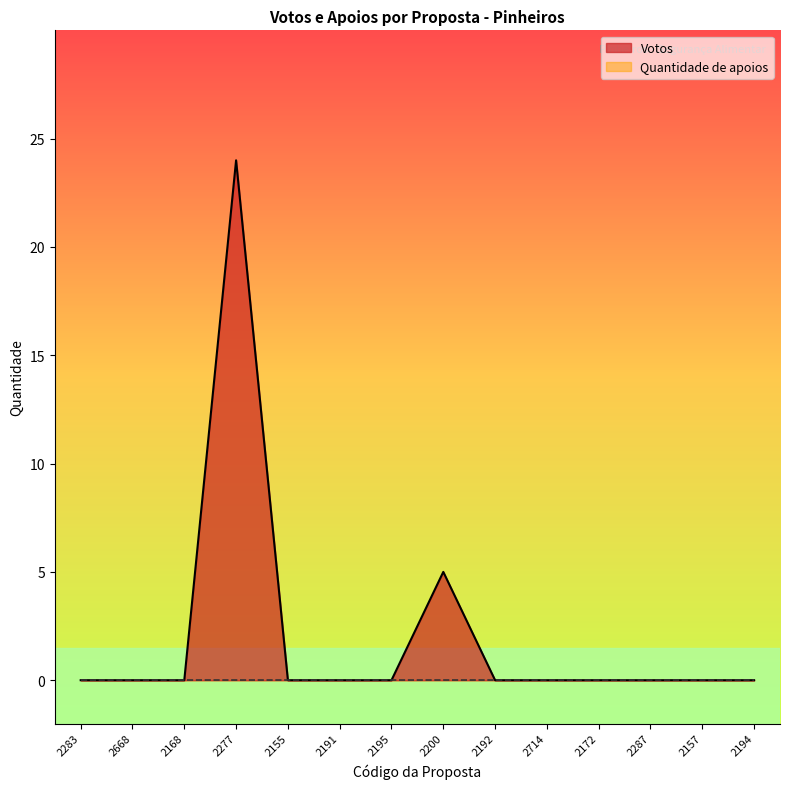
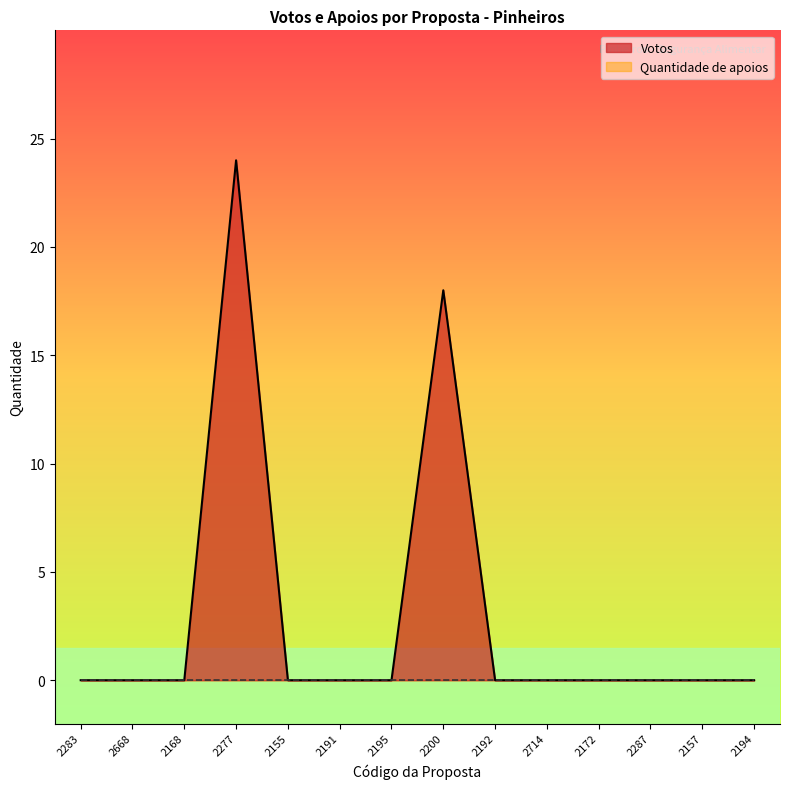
  {
    "Votos": {
      "2277": 24,
-     "2200": 5
+     "2200": 18
    }
  }
